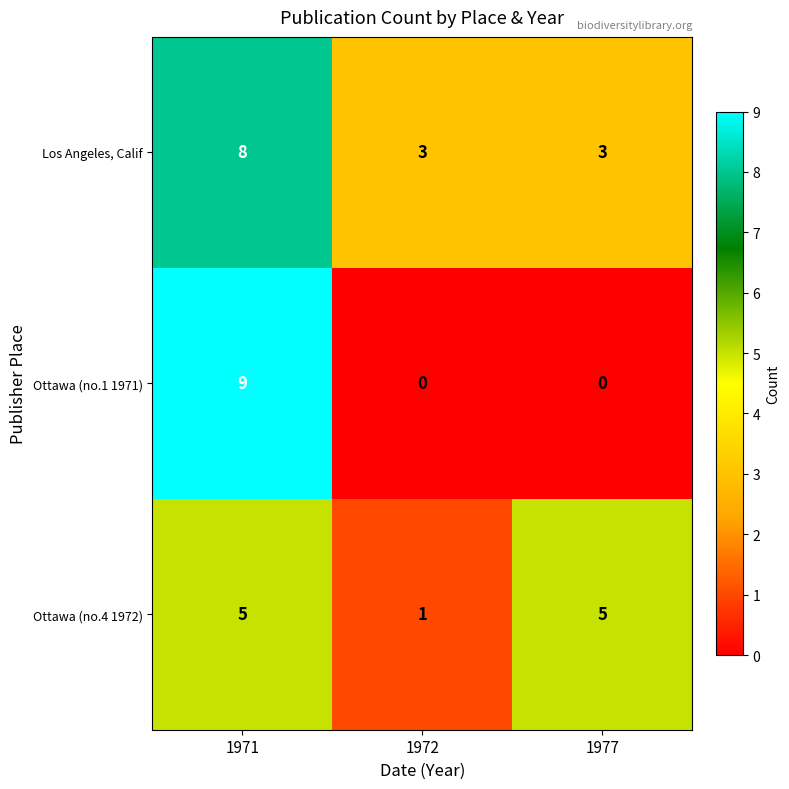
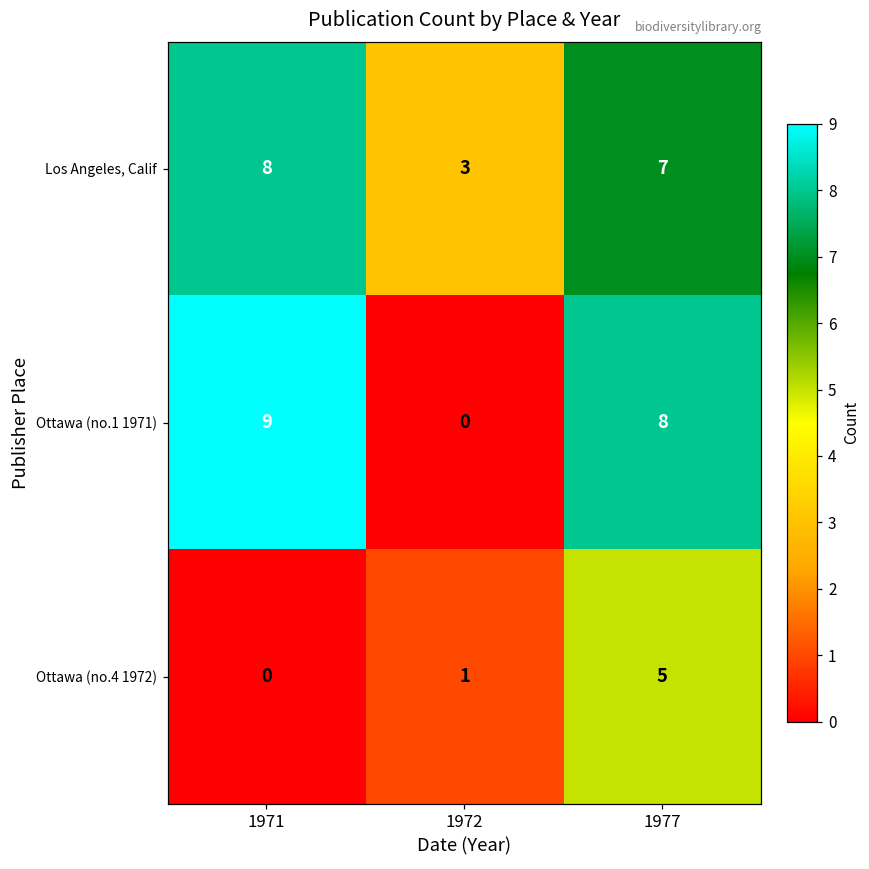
  {
    "Los Angeles, Calif": {
      "1971": 8,
      "1972": 3,
-     "1977": 3
+     "1977": 7
    },
    "Ottawa (no.1 1971)": {
      "1971": 9,
      "1972": 0,
-     "1977": 0
+     "1977": 8
    },
    "Ottawa (no.4 1972)": {
-     "1971": 5,
+     "1971": 0,
      "1972": 1,
      "1977": 5
    }
  }
